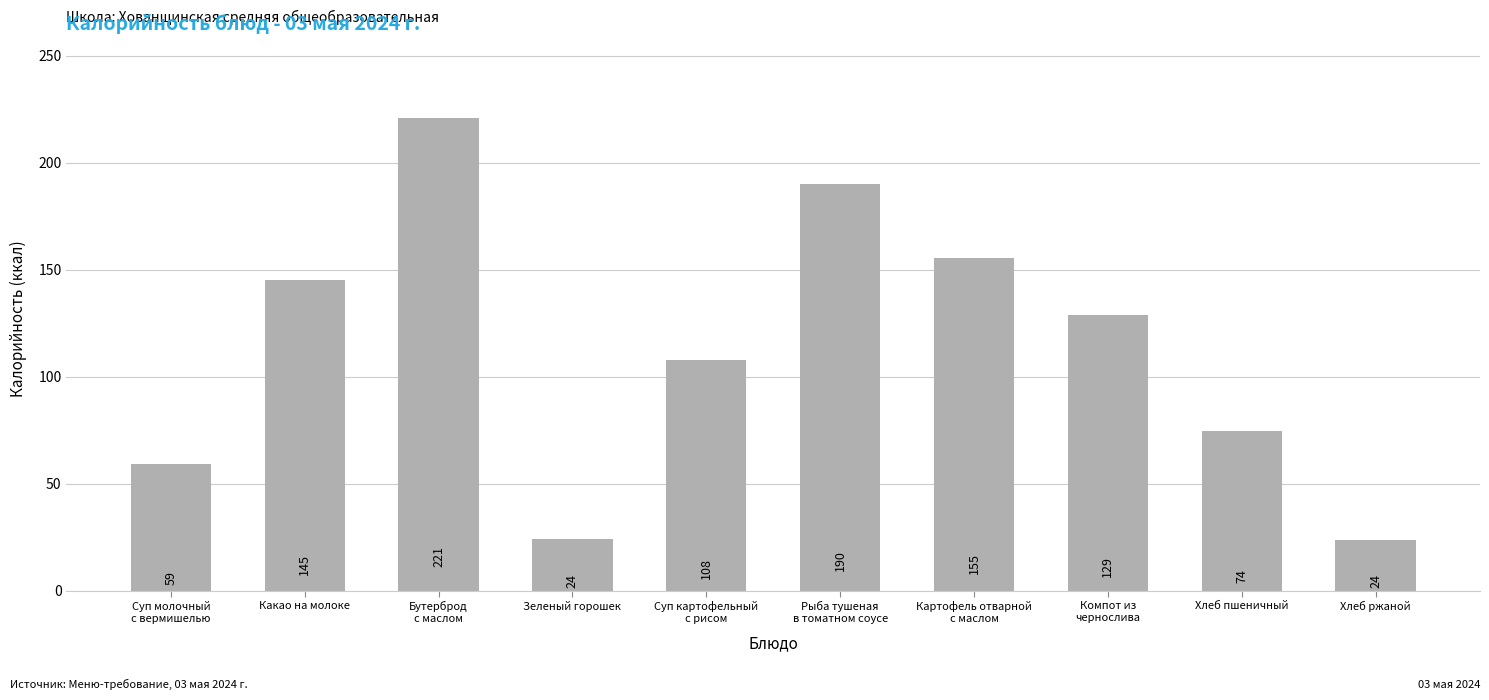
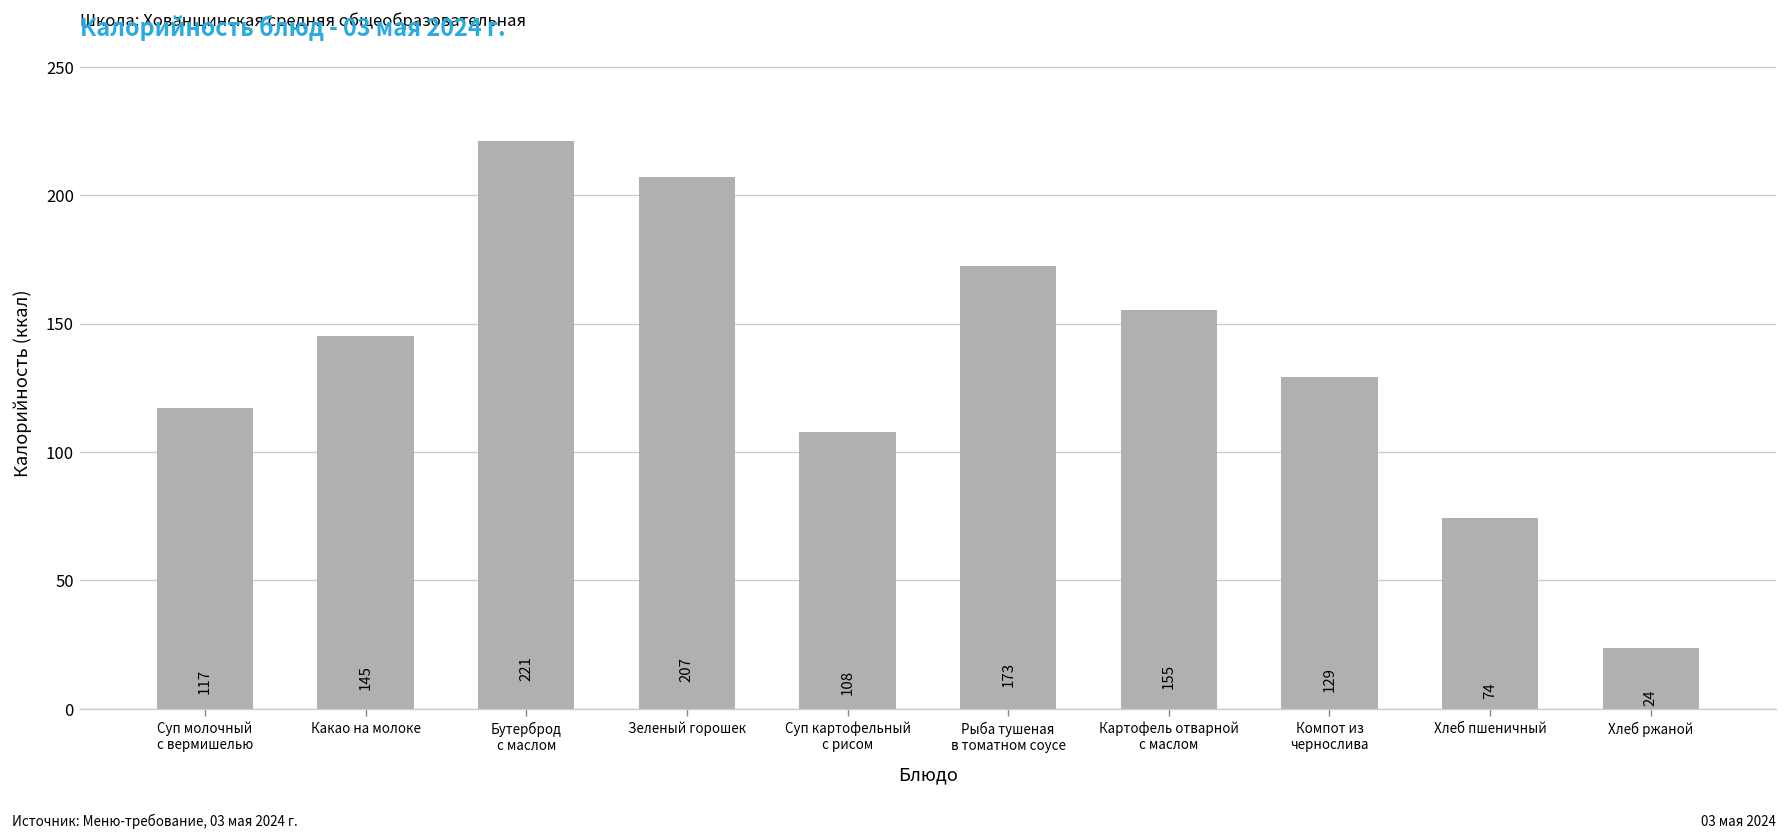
  {
-   "Суп молочный с вермишелью": 59,
+   "Суп молочный с вермишелью": 117,
    "Какао на молоке": 145,
    "Бутерброд с маслом": 221,
-   "Зеленый горошек": 24,
+   "Зеленый горошек": 207,
    "Суп картофельный с рисом": 108,
-   "Рыба тушеная в томатном соусе": 190,
+   "Рыба тушеная в томатном соусе": 173,
    "Картофель отварной с маслом": 155,
    "Компот из чернослива": 129,
    "Хлеб пшеничный": 74,
    "Хлеб ржаной": 24
  }
